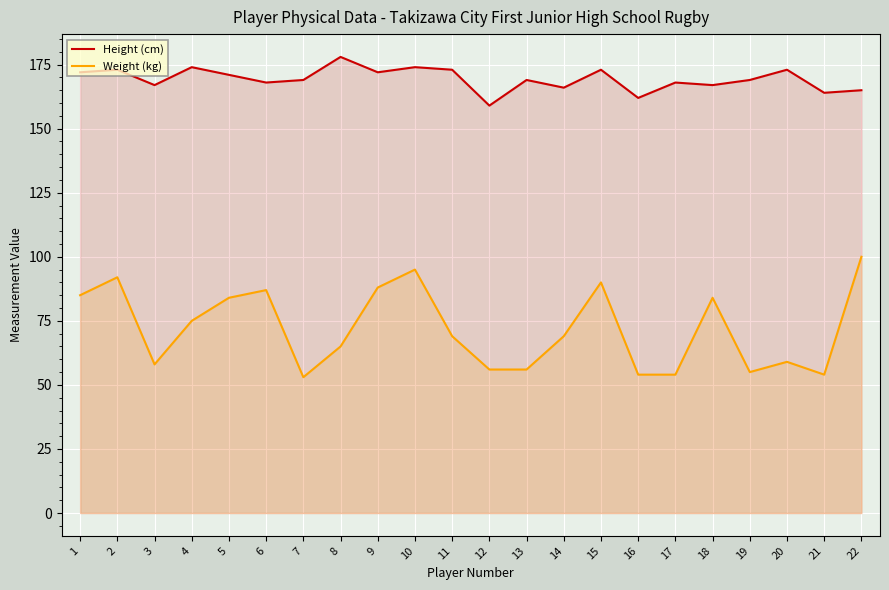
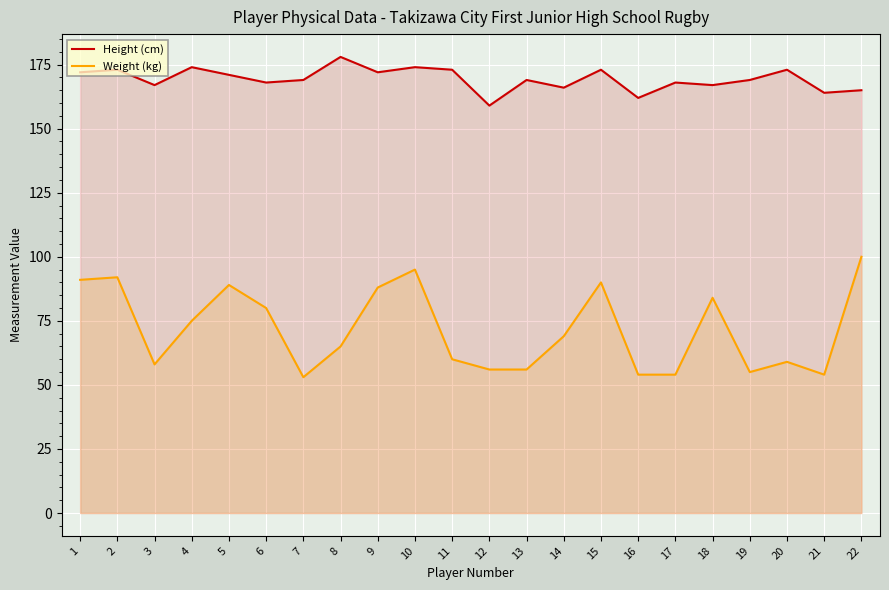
  {
    "Height (cm)": {
      "3": 167,
      "4": 174,
      "5": 171,
      "6": 168,
      "7": 169,
      "8": 178,
      "9": 172,
      "10": 174,
      "11": 173,
      "12": 159,
      "13": 169,
      "14": 166,
      "15": 173,
      "16": 162,
      "17": 168,
      "18": 167,
      "19": 169,
      "20": 173,
      "21": 164,
      "22": 165
    },
    "Weight (kg)": {
-     "1": 85,
+     "1": 91,
      "2": 92,
      "3": 58,
      "4": 75,
-     "5": 84,
-     "6": 87,
+     "5": 89,
+     "6": 80,
      "7": 53,
      "8": 65,
      "9": 88,
      "10": 95,
-     "11": 69,
+     "11": 60,
      "12": 56,
      "13": 56,
      "14": 69,
      "15": 90,
      "16": 54,
      "17": 54,
      "18": 84,
      "19": 55,
      "20": 59,
      "21": 54,
      "22": 100
    }
  }
